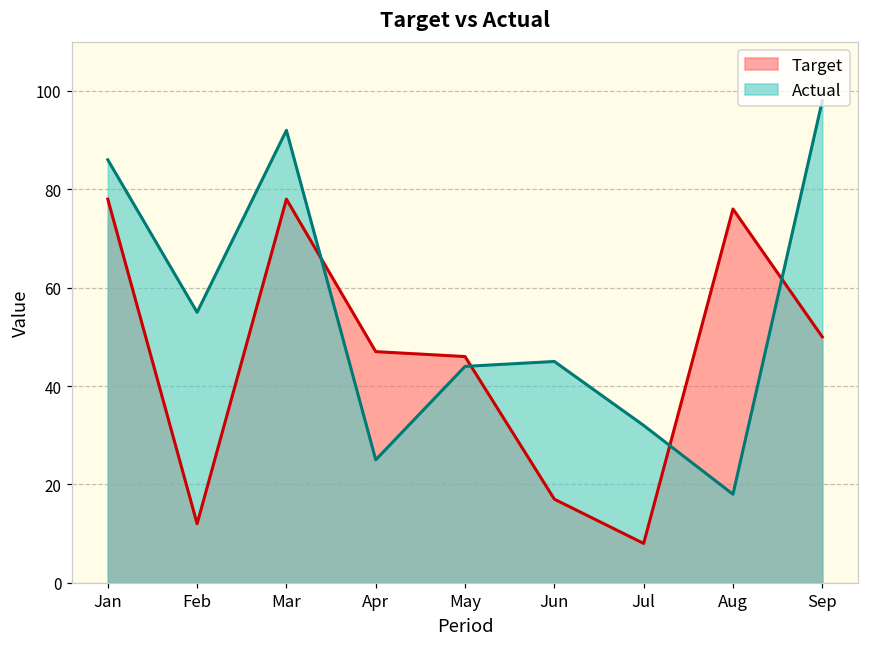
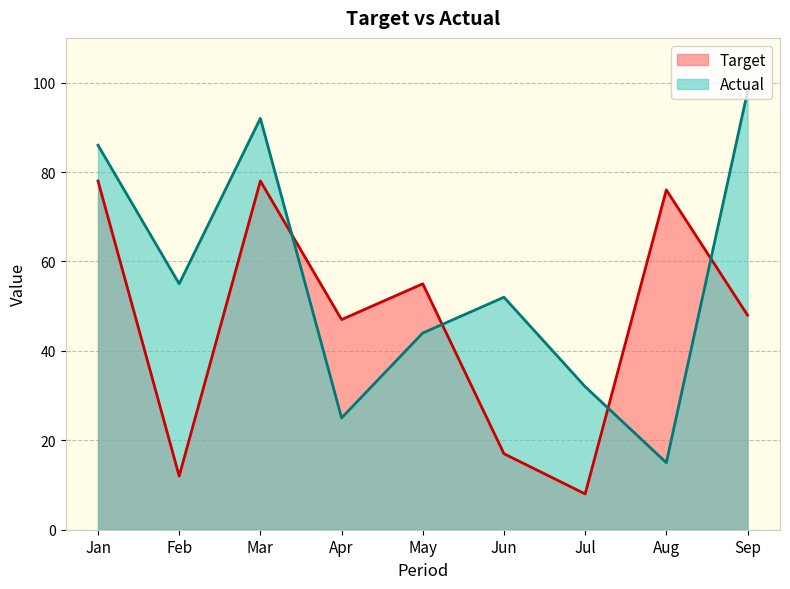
  {
    "Target": {
      "Jan": 78,
      "Feb": 12,
      "Mar": 78,
      "Apr": 47,
-     "May": 46,
+     "May": 55,
      "Jun": 17,
      "Jul": 8,
      "Aug": 76,
-     "Sep": 50
+     "Sep": 48
    },
    "Actual": {
      "Jan": 86,
      "Feb": 55,
      "Mar": 92,
      "Apr": 25,
      "May": 44,
-     "Jun": 45,
+     "Jun": 52,
      "Jul": 32,
-     "Aug": 18
+     "Aug": 15
    }
  }
